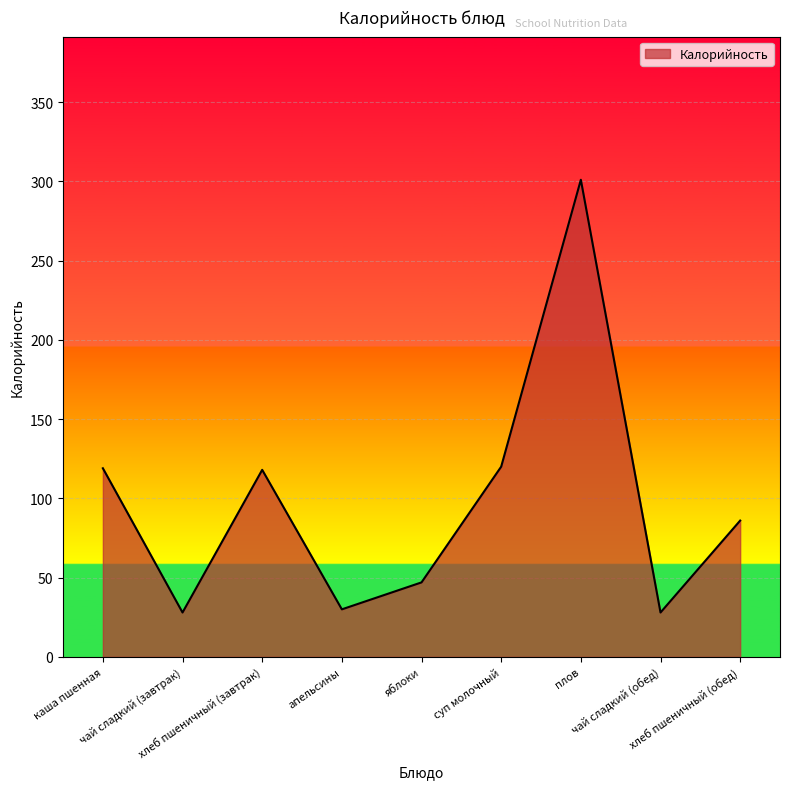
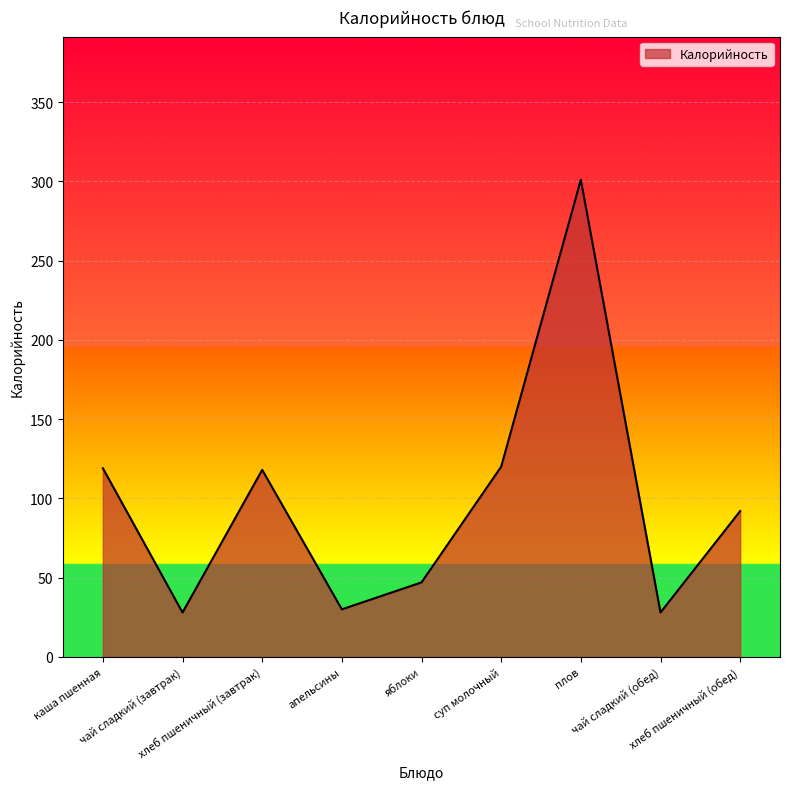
  {
    "каша пшенная": 119,
    "чай сладкий (завтрак)": 28,
    "хлеб пшеничный (завтрак)": 118,
    "апельсины": 30,
    "яблоки": 47,
    "суп молочный": 120,
    "плов": 301,
    "чай сладкий (обед)": 28,
-   "хлеб пшеничный (обед)": 86
+   "хлеб пшеничный (обед)": 92
  }
